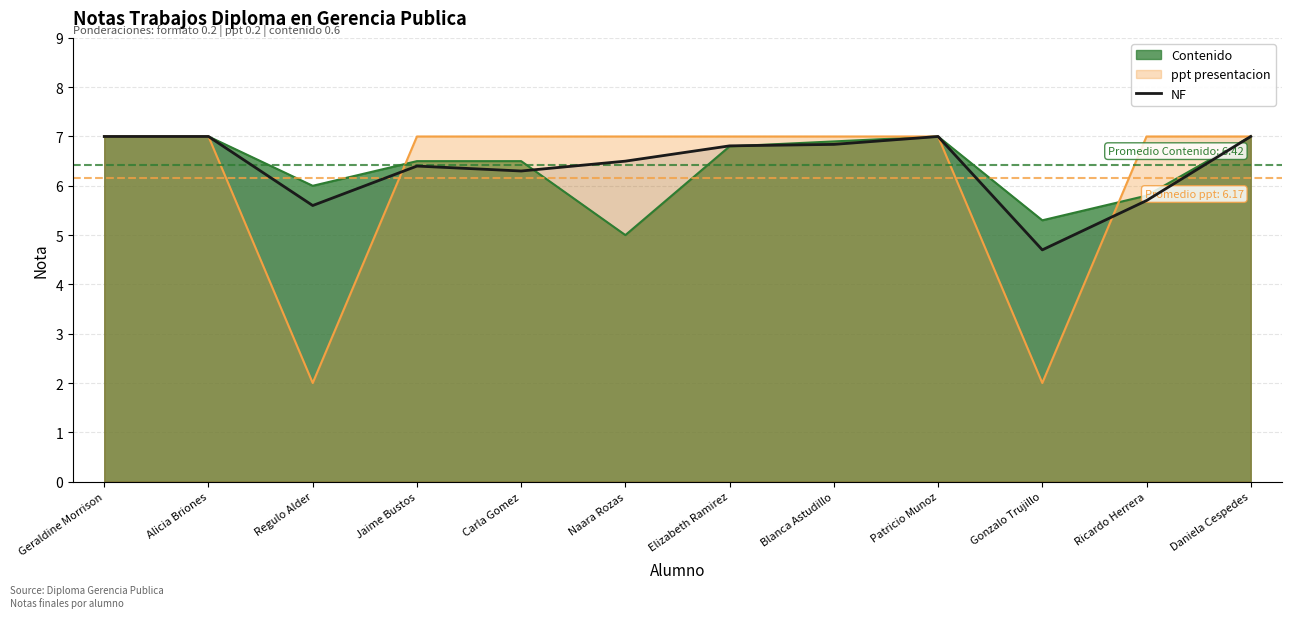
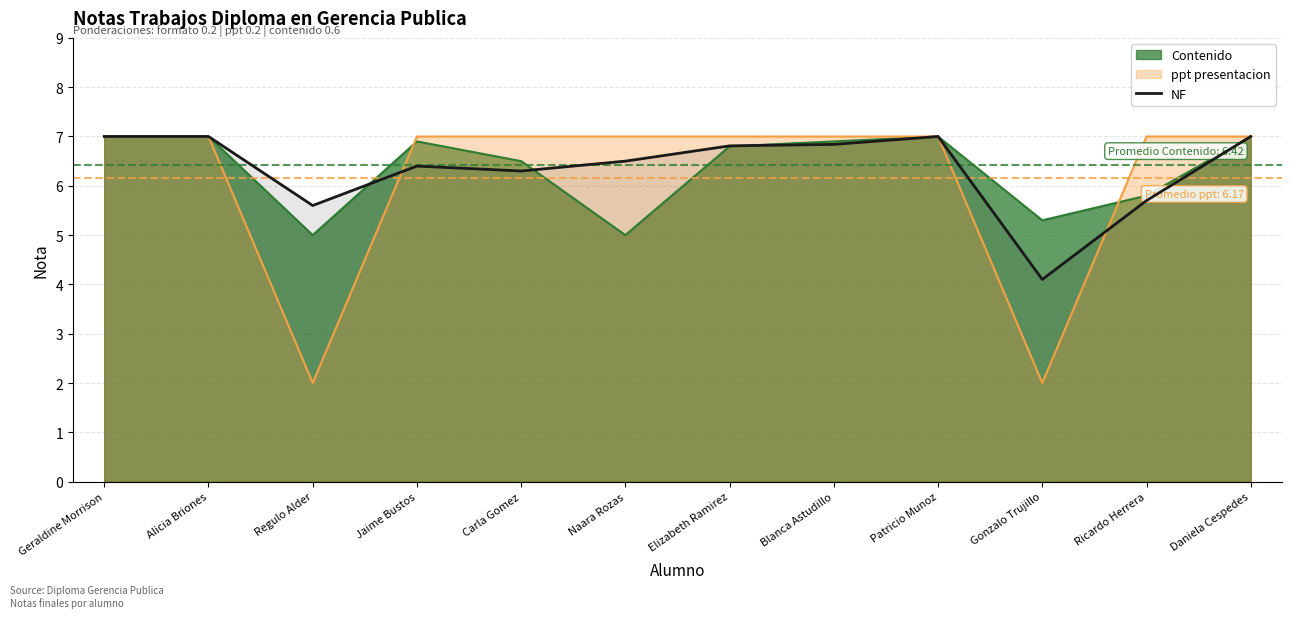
  {
    "Contenido": {
-     "Regulo Alder": 6,
-     "Jaime Bustos": 6.5,
+     "Regulo Alder": 5,
+     "Jaime Bustos": 6.9,
      "Carla Gomez": 6.5,
      "Naara Rozas": 5.0,
      "Blanca Astudillo": 6.9,
      "Gonzalo Trujillo": 5.3
    },
    "ppt presentacion": {
      "Regulo Alder": 2.0,
      "Jaime Bustos": 7.0,
      "Carla Gomez": 7.0,
      "Naara Rozas": 7.0,
      "Elizabeth Ramirez": 7.0,
      "Blanca Astudillo": 7.0,
      "Gonzalo Trujillo": 2.0
    },
    "NF": {
      "Regulo Alder": 5.6,
      "Jaime Bustos": 6.4,
      "Carla Gomez": 6.3,
      "Naara Rozas": 6.5,
      "Blanca Astudillo": 6.8,
-     "Gonzalo Trujillo": 4.7
+     "Gonzalo Trujillo": 4.1
    }
  }
